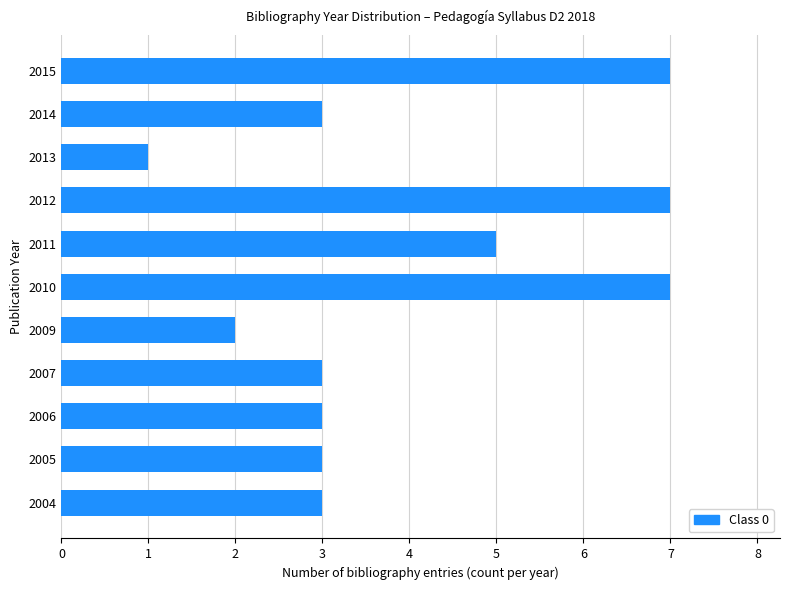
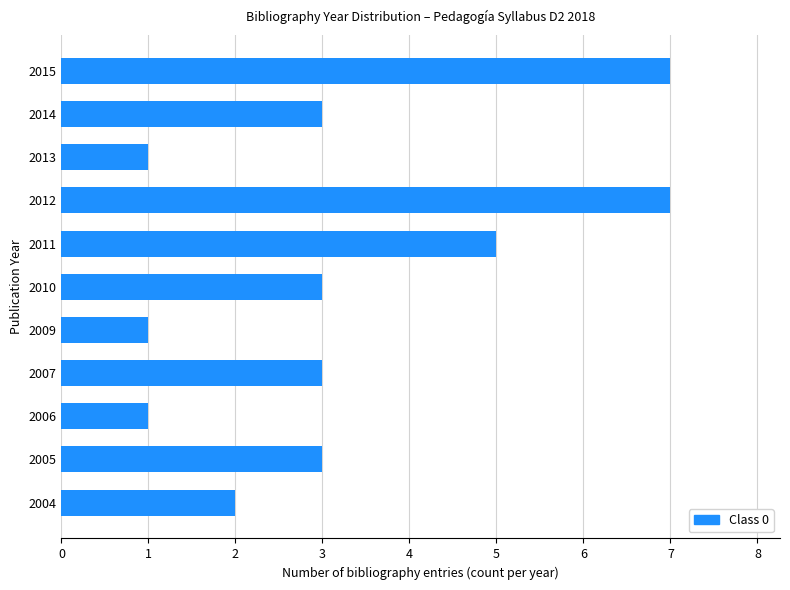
  {
    "2015": 7,
    "2014": 3,
    "2013": 1,
    "2012": 7,
    "2011": 5,
-   "2010": 7,
-   "2009": 2,
+   "2010": 3,
+   "2009": 1,
    "2007": 3,
-   "2006": 3,
+   "2006": 1,
    "2005": 3,
-   "2004": 3
+   "2004": 2
  }
